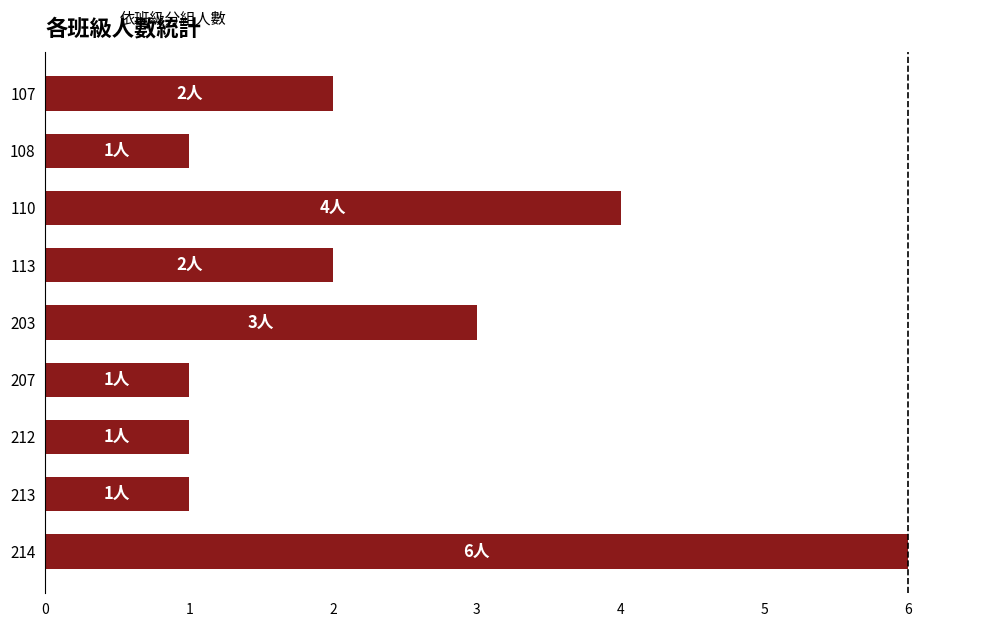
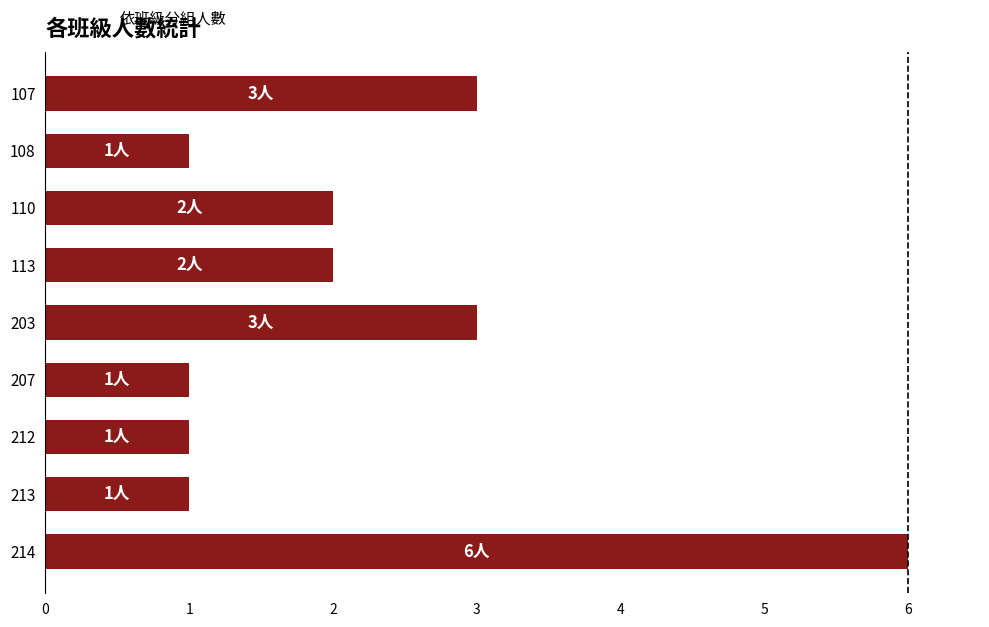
  {
-   "107": "2人",
+   "107": "3人",
    "108": "1人",
-   "110": "4人",
+   "110": "2人",
    "113": "2人",
    "203": "3人",
    "207": "1人",
    "212": "1人",
    "213": "1人",
    "214": "6人"
  }
